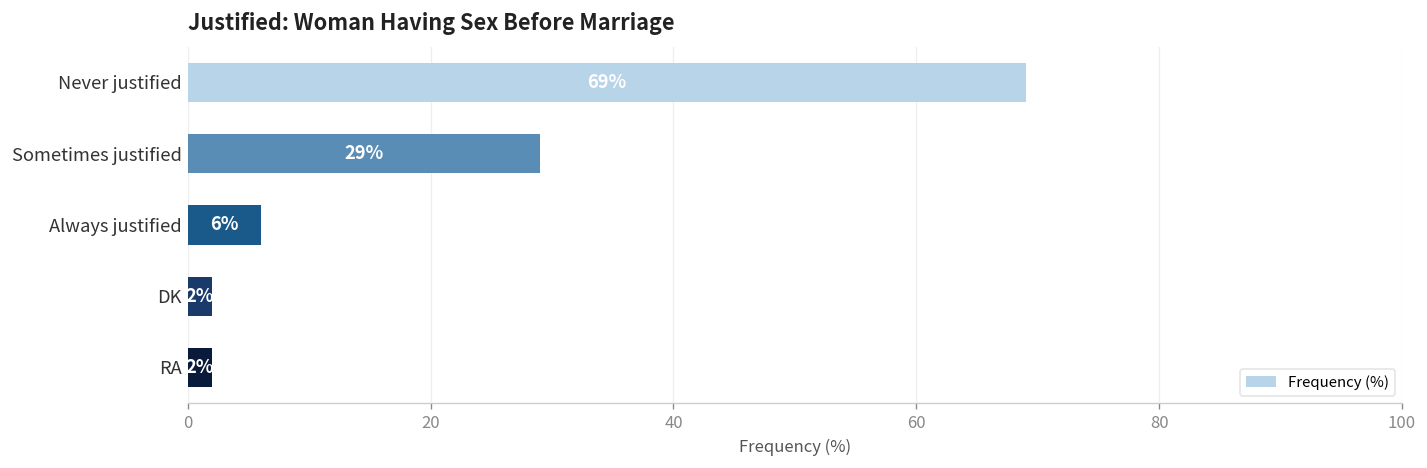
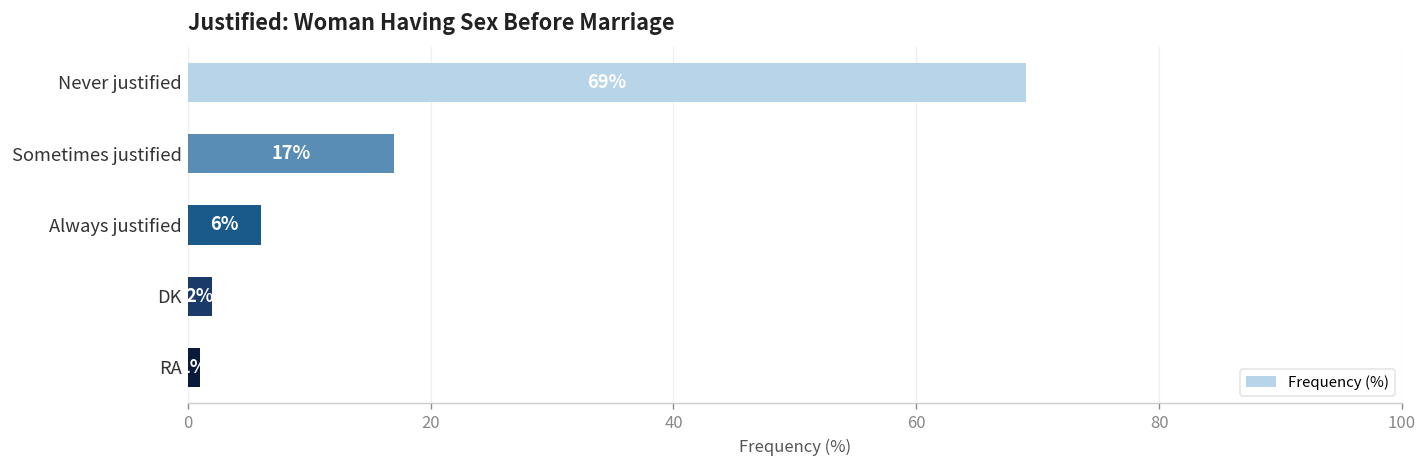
  {
    "Never justified": "69%",
-   "Sometimes justified": "29%",
+   "Sometimes justified": "17%",
    "Always justified": "6%",
    "DK": "2%",
-   "RA": "2"
+   "RA": "1"
  }
